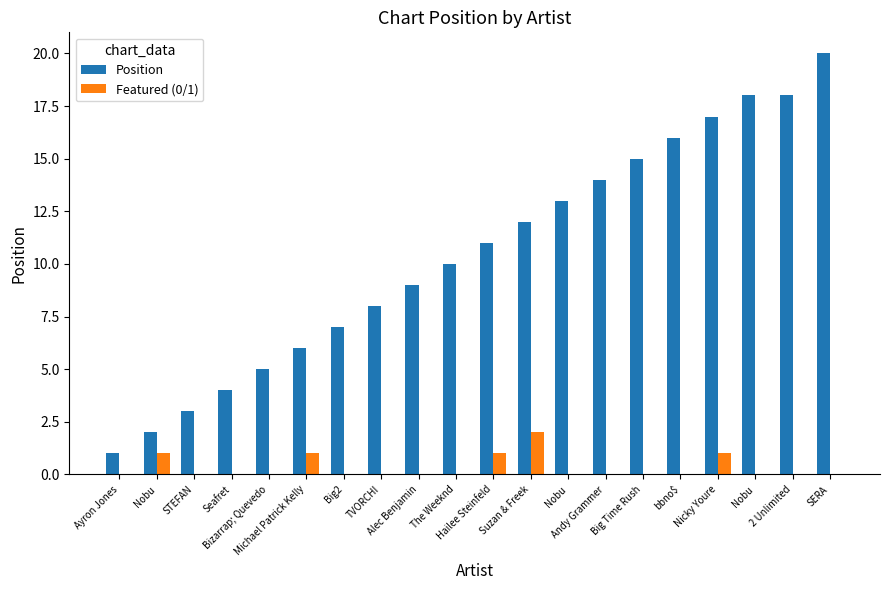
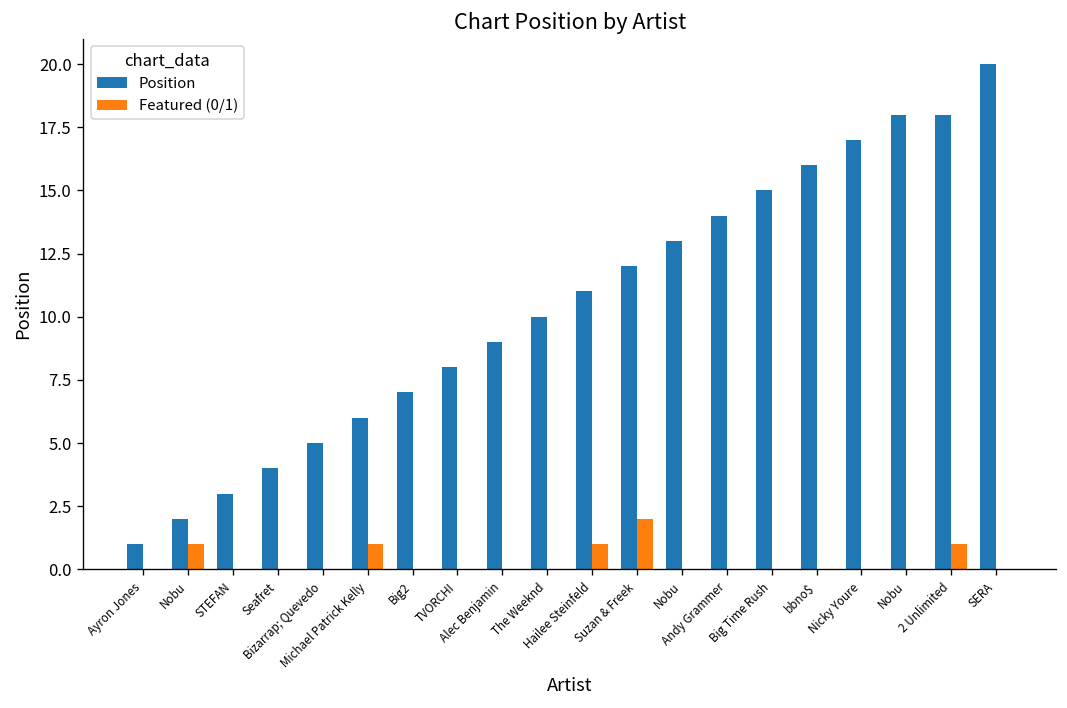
  {
    "Position": {
      "Ayron Jones": 1,
      "STEFAN": 3,
      "Seafret": 4,
      "Bizarrap; Quevedo": 5,
      "Michael Patrick Kelly": 6,
      "Big2": 7,
      "TVORCHI": 8,
      "Alec Benjamin": 9,
      "The Weeknd": 10,
      "Hailee Steinfeld": 11,
      "Suzan & Freek": 12,
      "Andy Grammer": 14,
      "Big Time Rush": 15,
      "bbno$": 16,
      "Nicky Youre": 17,
      "2 Unlimited": 18,
      "SERA": 20
    },
    "Featured (0/1)": {
      "Ayron Jones": 0,
      "STEFAN": 0,
      "Seafret": 0,
      "Bizarrap; Quevedo": 0,
      "Michael Patrick Kelly": 1,
      "Big2": 0,
      "TVORCHI": 0,
      "Alec Benjamin": 0,
      "The Weeknd": 0,
      "Hailee Steinfeld": 1,
      "Suzan & Freek": 2,
      "Andy Grammer": 0,
      "Big Time Rush": 0,
      "bbno$": 0,
-     "Nicky Youre": 1,
-     "2 Unlimited": 0,
+     "Nicky Youre": 0,
+     "2 Unlimited": 1,
      "SERA": 0
    }
  }
